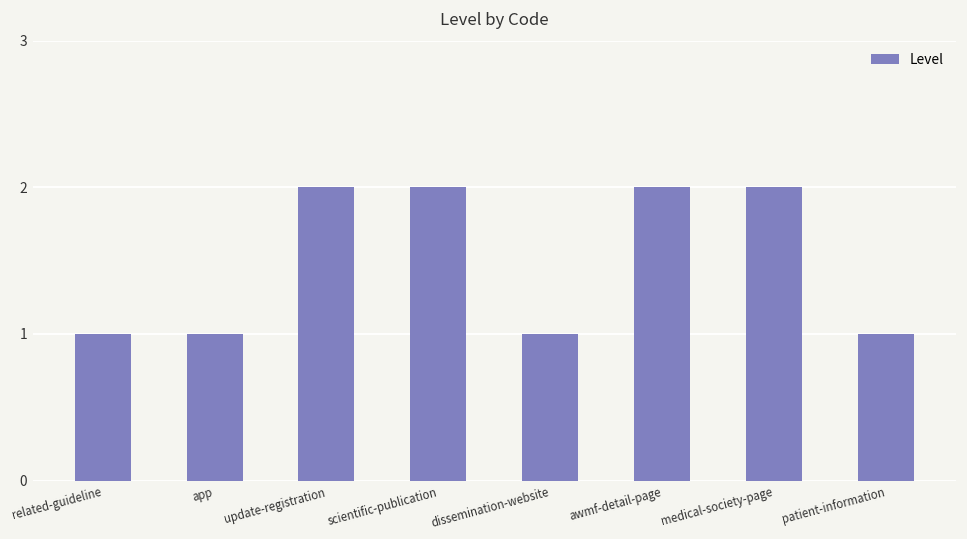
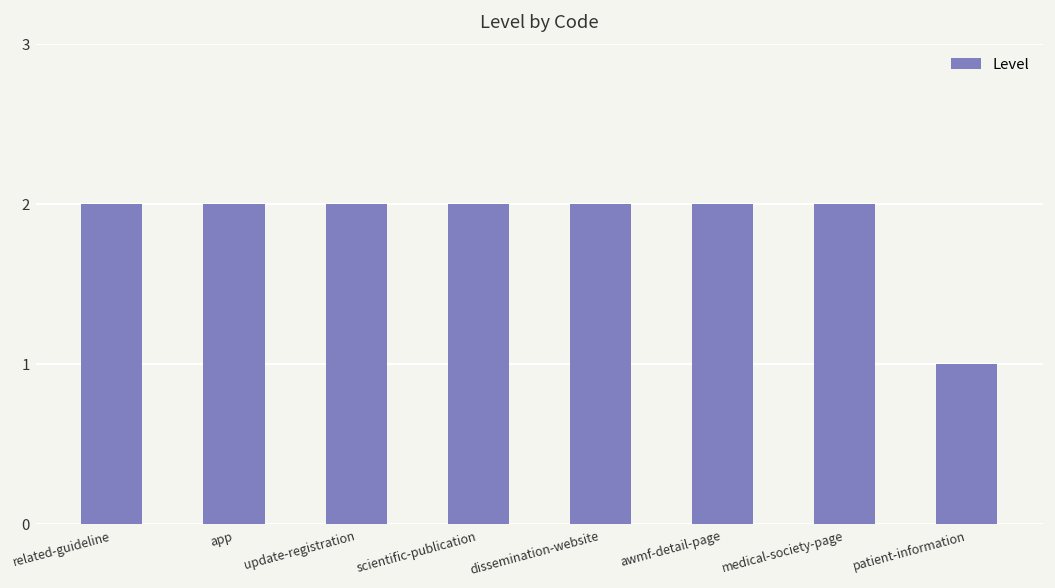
  {
-   "related-guideline": 1,
-   "app": 1,
+   "related-guideline": 2,
+   "app": 2,
    "update-registration": 2,
    "scientific-publication": 2,
-   "dissemination-website": 1,
+   "dissemination-website": 2,
    "awmf-detail-page": 2,
    "medical-society-page": 2,
    "patient-information": 1
  }
